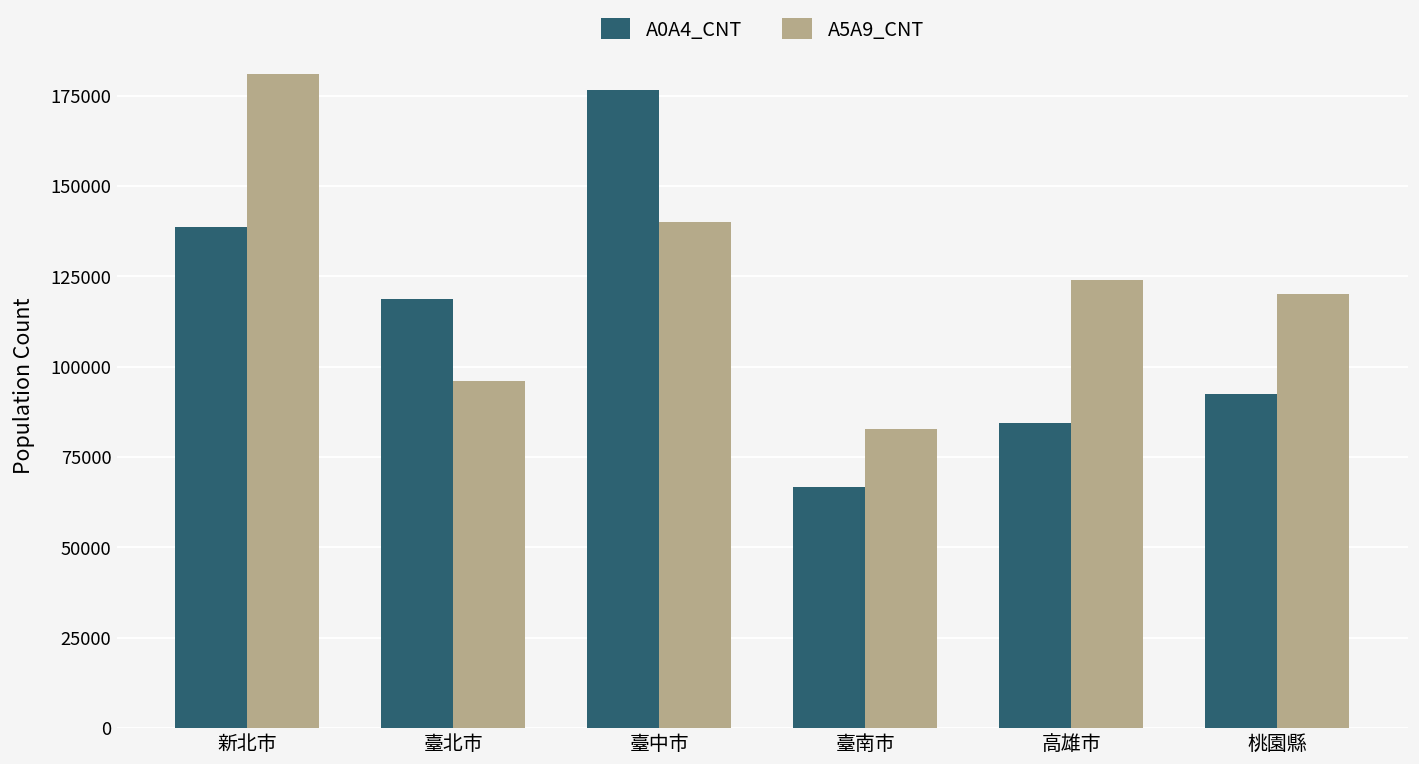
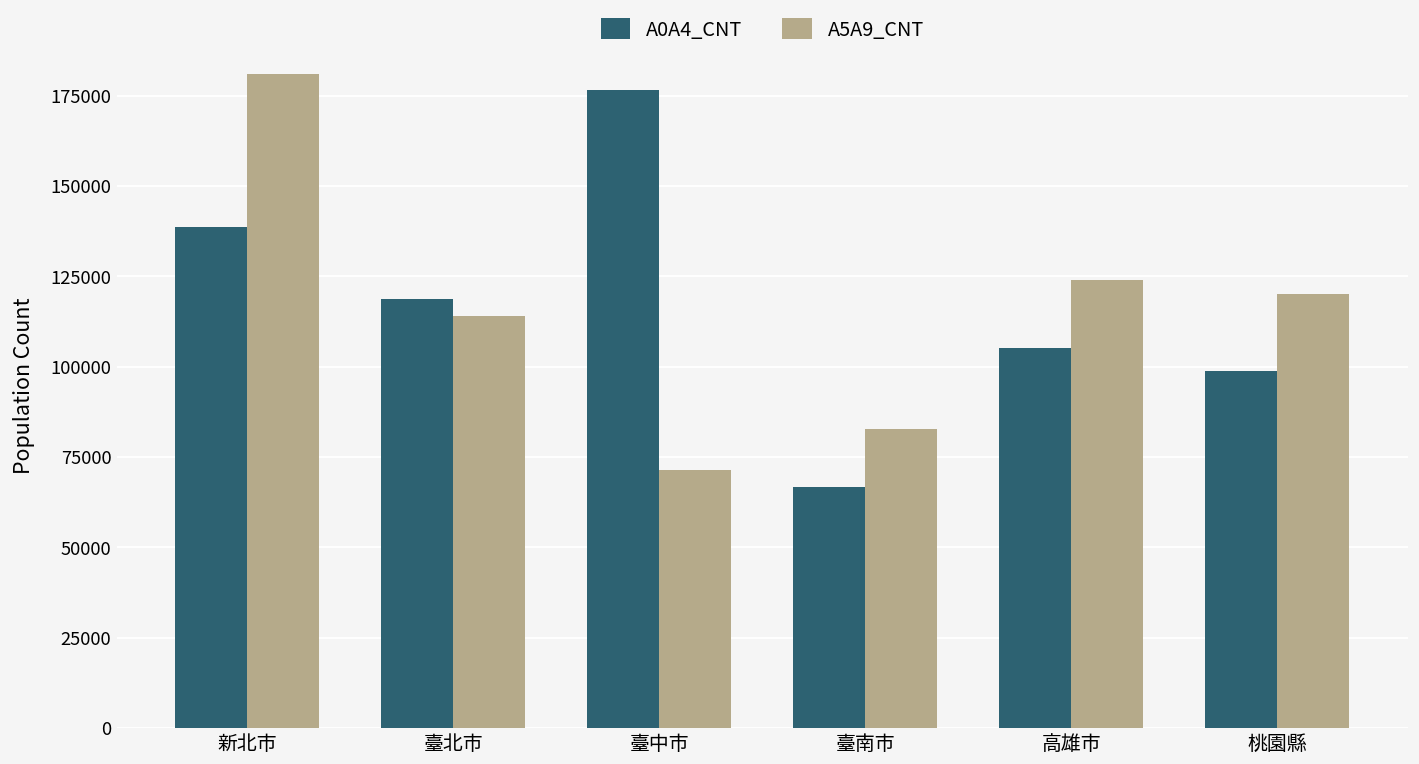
  {
    "A0A4_CNT": {
      "新北市": 139000,
      "臺北市": 119000,
      "臺中市": 177000,
      "臺南市": 67000,
-     "高雄市": 84000,
-     "桃園縣": 92000
+     "高雄市": 105000,
+     "桃園縣": 99000
    },
    "A5A9_CNT": {
      "新北市": 181000,
-     "臺北市": 96000,
-     "臺中市": 140000,
+     "臺北市": 114000,
+     "臺中市": 71000,
      "臺南市": 83000,
      "高雄市": 124000,
      "桃園縣": 120000
    }
  }
